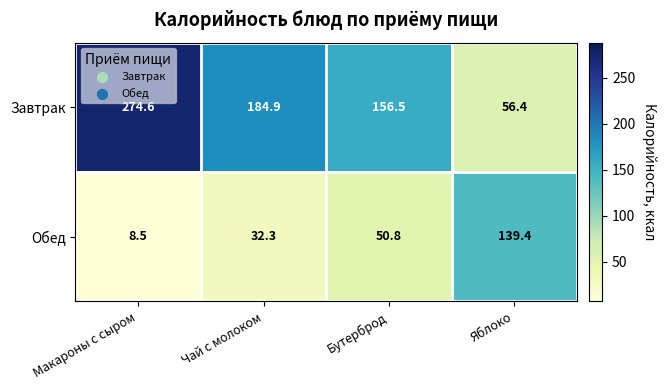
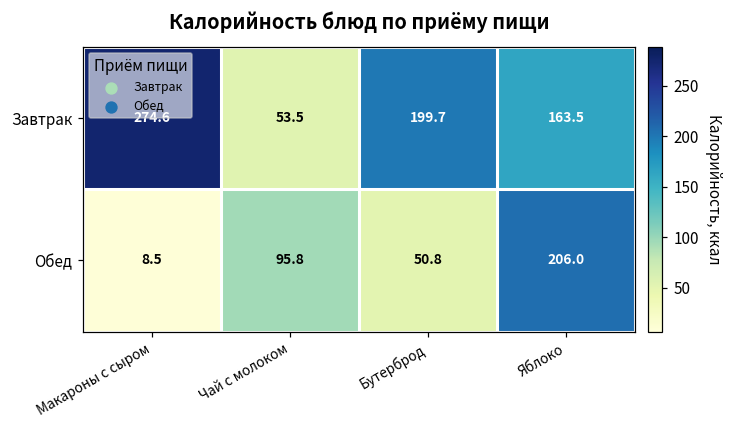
  {
    "Завтрак": {
-     "Чай с молоком": 184.9,
-     "Бутерброд": 156.5,
-     "Яблоко": 56.4
+     "Чай с молоком": 53.5,
+     "Бутерброд": 199.7,
+     "Яблоко": 163.5
    },
    "Обед": {
      "Макароны с сыром": 8.5,
-     "Чай с молоком": 32.3,
+     "Чай с молоком": 95.8,
      "Бутерброд": 50.8,
-     "Яблоко": 139.4
+     "Яблоко": 206.0
    }
  }
